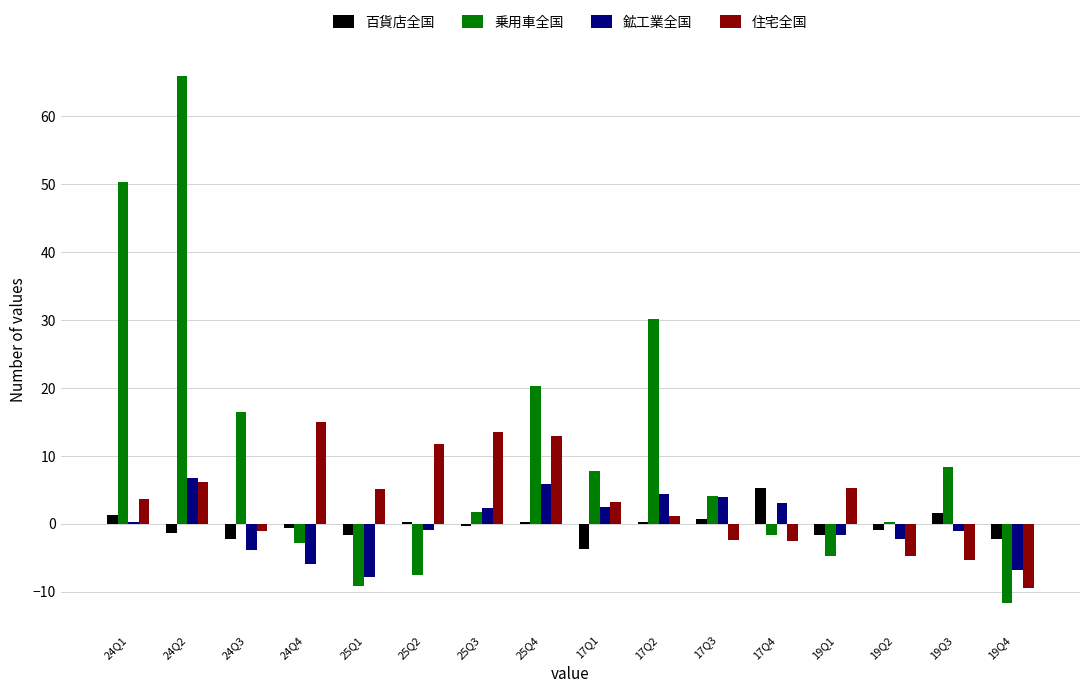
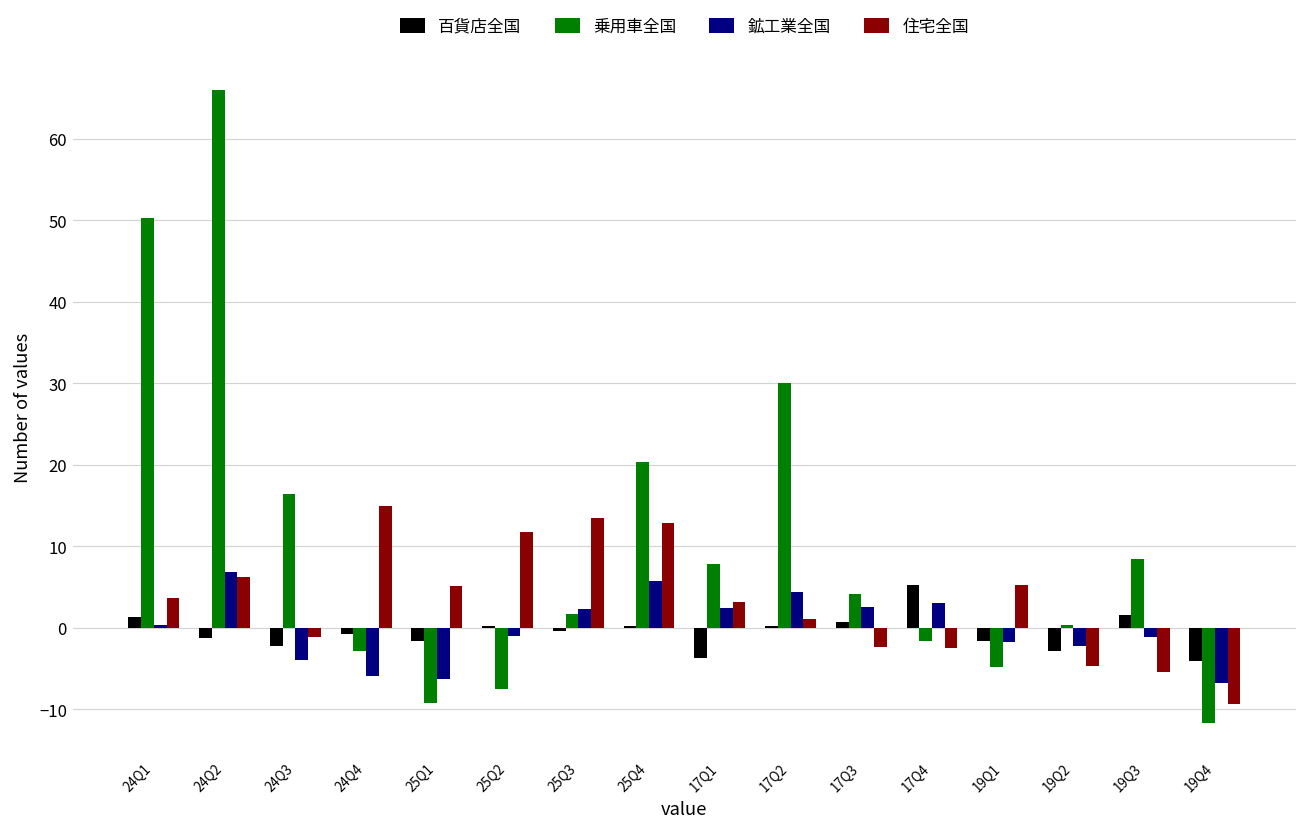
  {
    "百貨店全国": {
      "24Q1": 1,
      "24Q2": -1,
      "24Q3": -2,
      "24Q4": -1,
      "25Q1": -2,
      "25Q3": 0,
      "17Q1": -4,
      "17Q3": 1,
      "17Q4": 5,
      "19Q1": -2,
-     "19Q2": -1,
+     "19Q2": -3,
      "19Q3": 2,
-     "19Q4": -2
+     "19Q4": -4
    },
    "乗用車全国": {
      "24Q1": 50,
      "24Q2": 66,
      "24Q3": 16,
      "24Q4": -3,
      "25Q1": -9,
      "25Q2": -8,
      "25Q3": 2,
      "25Q4": 20,
      "17Q1": 8,
      "17Q2": 30,
      "17Q3": 4,
      "17Q4": -2,
      "19Q1": -5,
      "19Q3": 8,
      "19Q4": -12
    },
    "鉱工業全国": {
      "24Q2": 7,
      "24Q3": -4,
      "24Q4": -6,
-     "25Q1": -8,
+     "25Q1": -6,
      "25Q2": -1,
      "25Q3": 2,
      "25Q4": 6,
      "17Q1": 2,
      "17Q2": 4,
-     "17Q3": 4,
+     "17Q3": 3,
      "17Q4": 3,
      "19Q1": -2,
      "19Q2": -2,
      "19Q3": -1,
      "19Q4": -7
    },
    "住宅全国": {
      "24Q1": 4,
      "24Q2": 6,
      "24Q3": -1,
      "24Q4": 15,
      "25Q1": 5,
      "25Q2": 12,
      "25Q3": 14,
      "25Q4": 13,
      "17Q1": 3,
      "17Q2": 1,
      "17Q3": -2,
      "17Q4": -3,
      "19Q1": 5,
      "19Q2": -5,
      "19Q3": -5,
      "19Q4": -9
    }
  }
